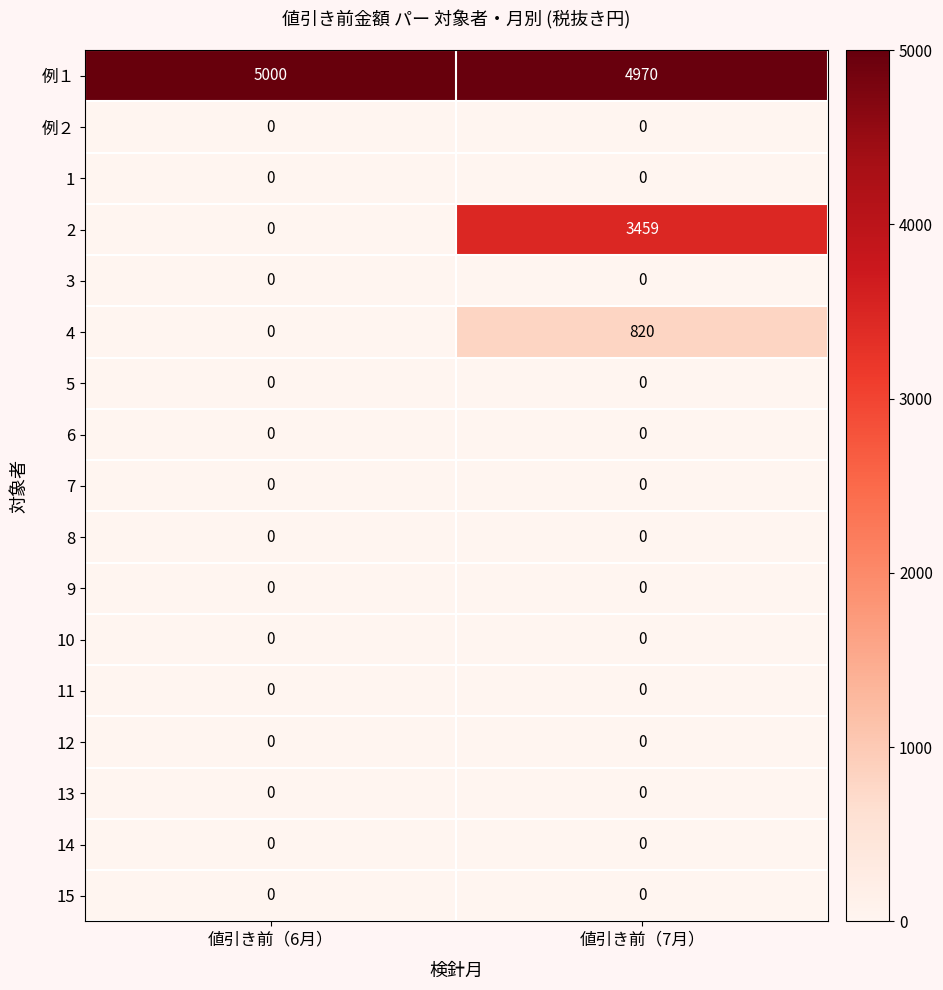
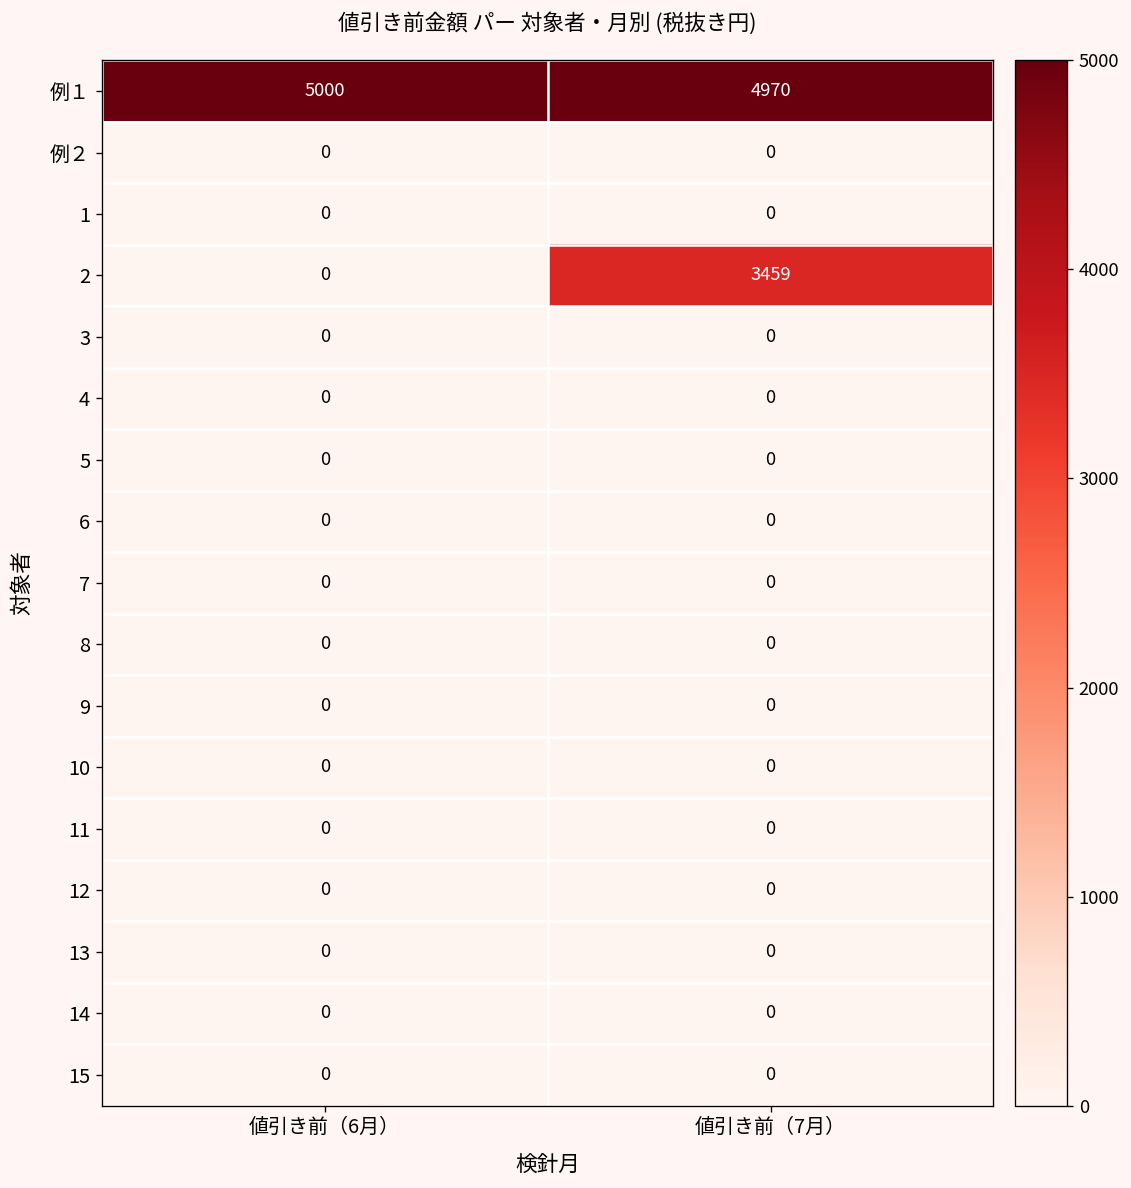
  {
    "例１": {
      "値引き前（6月）": 5000,
      "値引き前（7月）": 4970
    },
    "例２": {
      "値引き前（6月）": 0,
      "値引き前（7月）": 0
    },
    "1": {
      "値引き前（6月）": 0,
      "値引き前（7月）": 0
    },
    "2": {
      "値引き前（6月）": 0,
      "値引き前（7月）": 3459
    },
    "3": {
      "値引き前（6月）": 0,
      "値引き前（7月）": 0
    },
    "4": {
      "値引き前（6月）": 0,
-     "値引き前（7月）": 820
+     "値引き前（7月）": 0
    },
    "5": {
      "値引き前（6月）": 0,
      "値引き前（7月）": 0
    },
    "6": {
      "値引き前（6月）": 0,
      "値引き前（7月）": 0
    },
    "7": {
      "値引き前（6月）": 0,
      "値引き前（7月）": 0
    },
    "8": {
      "値引き前（6月）": 0,
      "値引き前（7月）": 0
    },
    "9": {
      "値引き前（6月）": 0,
      "値引き前（7月）": 0
    },
    "10": {
      "値引き前（6月）": 0,
      "値引き前（7月）": 0
    },
    "11": {
      "値引き前（6月）": 0,
      "値引き前（7月）": 0
    },
    "12": {
      "値引き前（6月）": 0,
      "値引き前（7月）": 0
    },
    "13": {
      "値引き前（6月）": 0,
      "値引き前（7月）": 0
    },
    "14": {
      "値引き前（6月）": 0,
      "値引き前（7月）": 0
    },
    "15": {
      "値引き前（6月）": 0,
      "値引き前（7月）": 0
    }
  }
